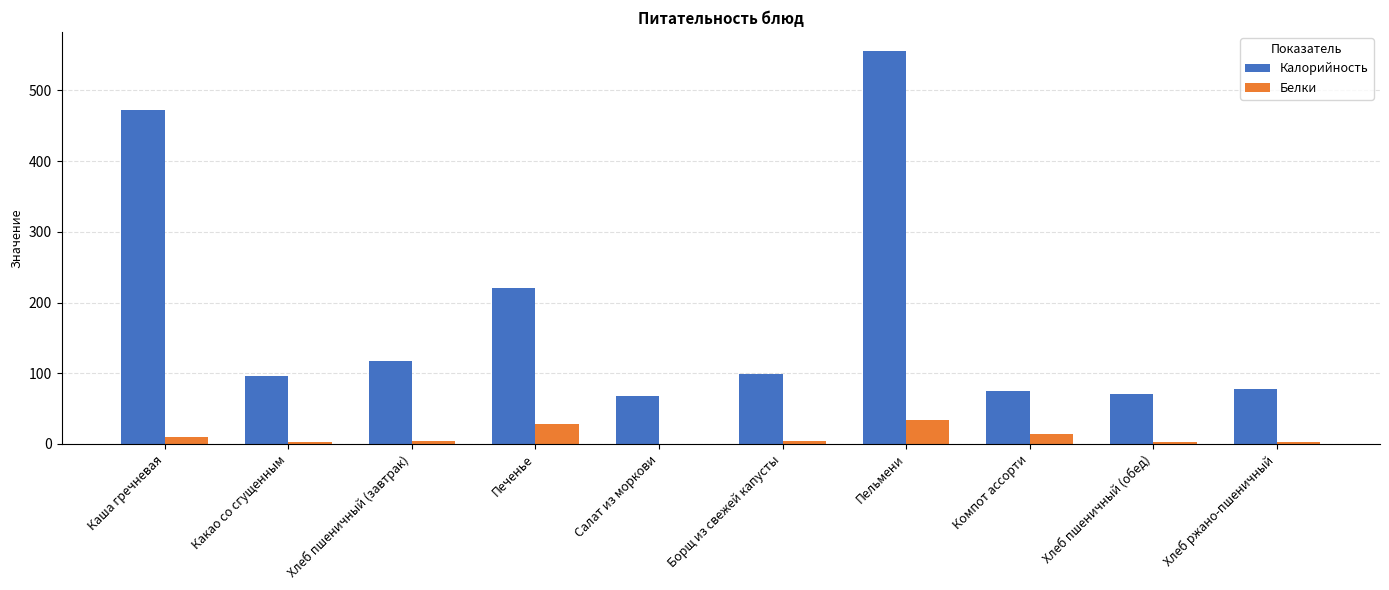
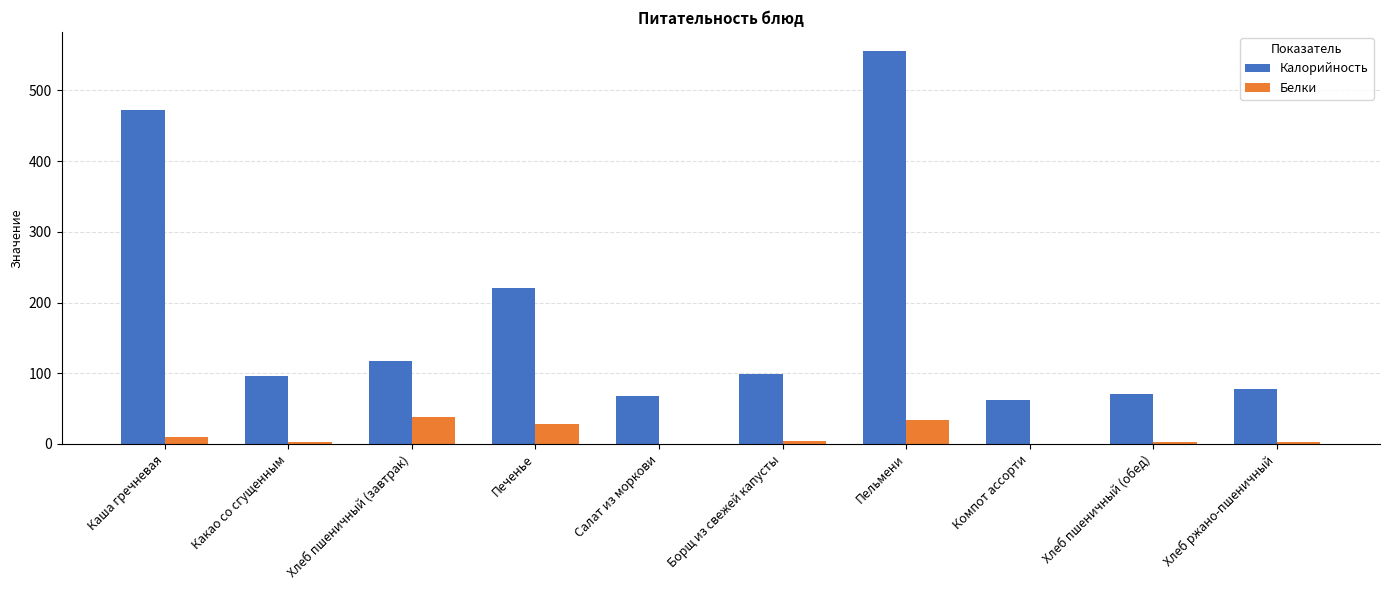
  {
    "Калорийность": {
      "Каша гречневая": 470,
      "Какао со сгущенным": 100,
      "Хлеб пшеничный (завтрак)": 120,
      "Печенье": 220,
      "Салат из моркови": 70,
      "Борщ из свежей капусты": 100,
      "Пельмени": 560,
-     "Компот ассорти": 70,
+     "Компот ассорти": 60,
      "Хлеб пшеничный (обед)": 70,
      "Хлеб ржано-пшеничный": 80
    },
    "Белки": {
      "Каша гречневая": 10,
-     "Хлеб пшеничный (завтрак)": 0,
+     "Хлеб пшеничный (завтрак)": 40,
      "Печенье": 30,
      "Борщ из свежей капусты": 0,
      "Пельмени": 30,
-     "Компот ассорти": 10
+     "Компот ассорти": 0
    }
  }
